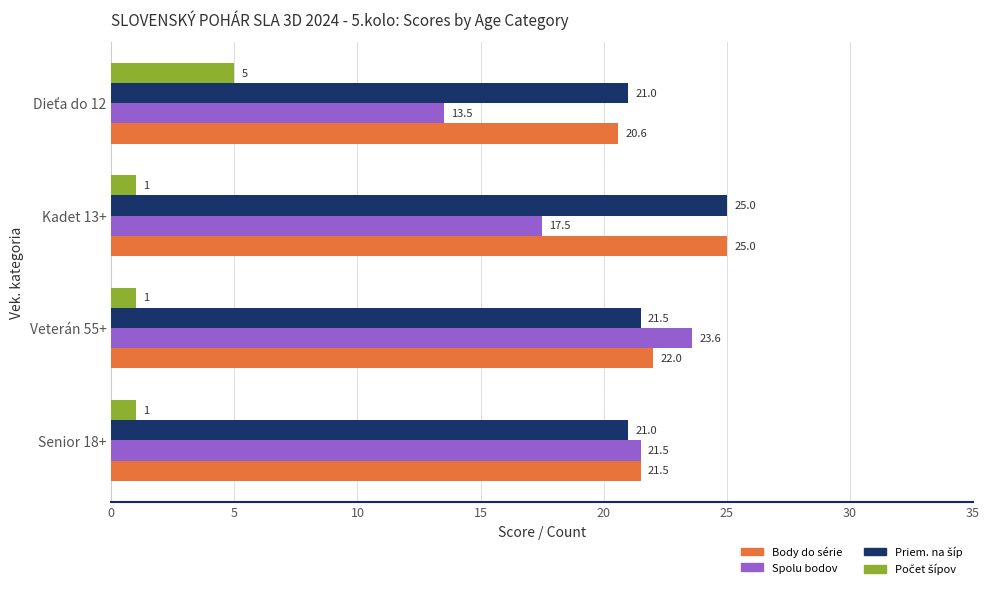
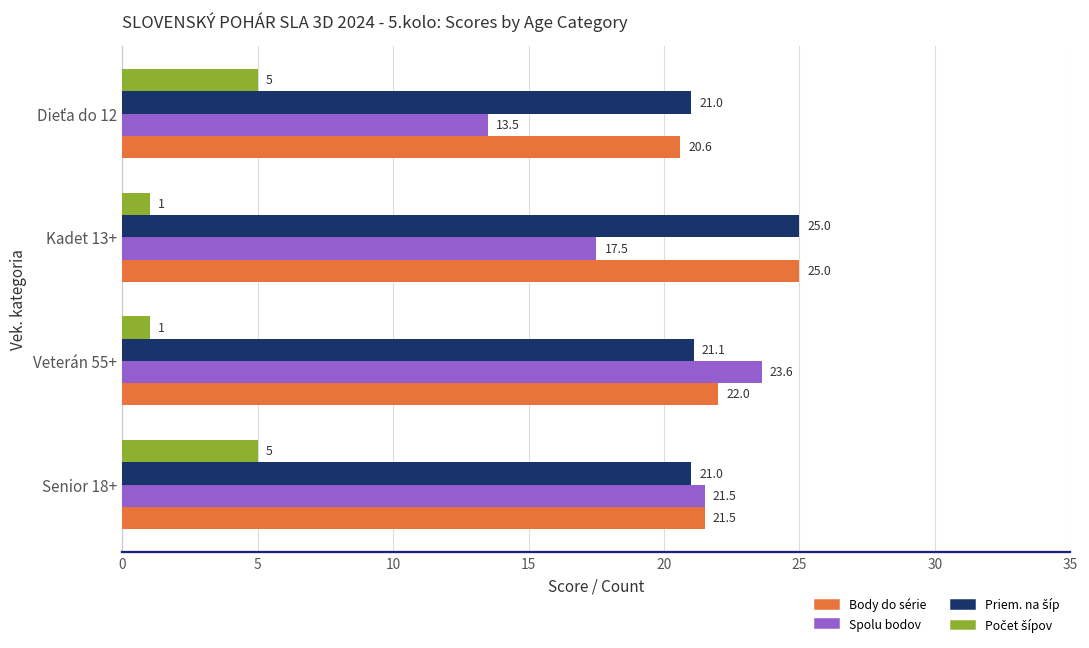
  {
    "Body do série": {
      "Dieťa do 12": 20.6,
      "Kadet 13+": 25.0,
      "Veterán 55+": 22.0,
      "Senior 18+": 21.5
    },
    "Spolu bodov": {
      "Dieťa do 12": 13.5,
      "Kadet 13+": 17.5,
      "Veterán 55+": 23.6,
      "Senior 18+": 21.5
    },
    "Priem. na šíp": {
      "Dieťa do 12": 21.0,
      "Kadet 13+": 25.0,
-     "Veterán 55+": 21.5,
+     "Veterán 55+": 21.1,
      "Senior 18+": 21.0
    },
    "Počet šípov": {
      "Dieťa do 12": 5,
      "Kadet 13+": 1,
      "Veterán 55+": 1,
-     "Senior 18+": 1
+     "Senior 18+": 5
    }
  }
